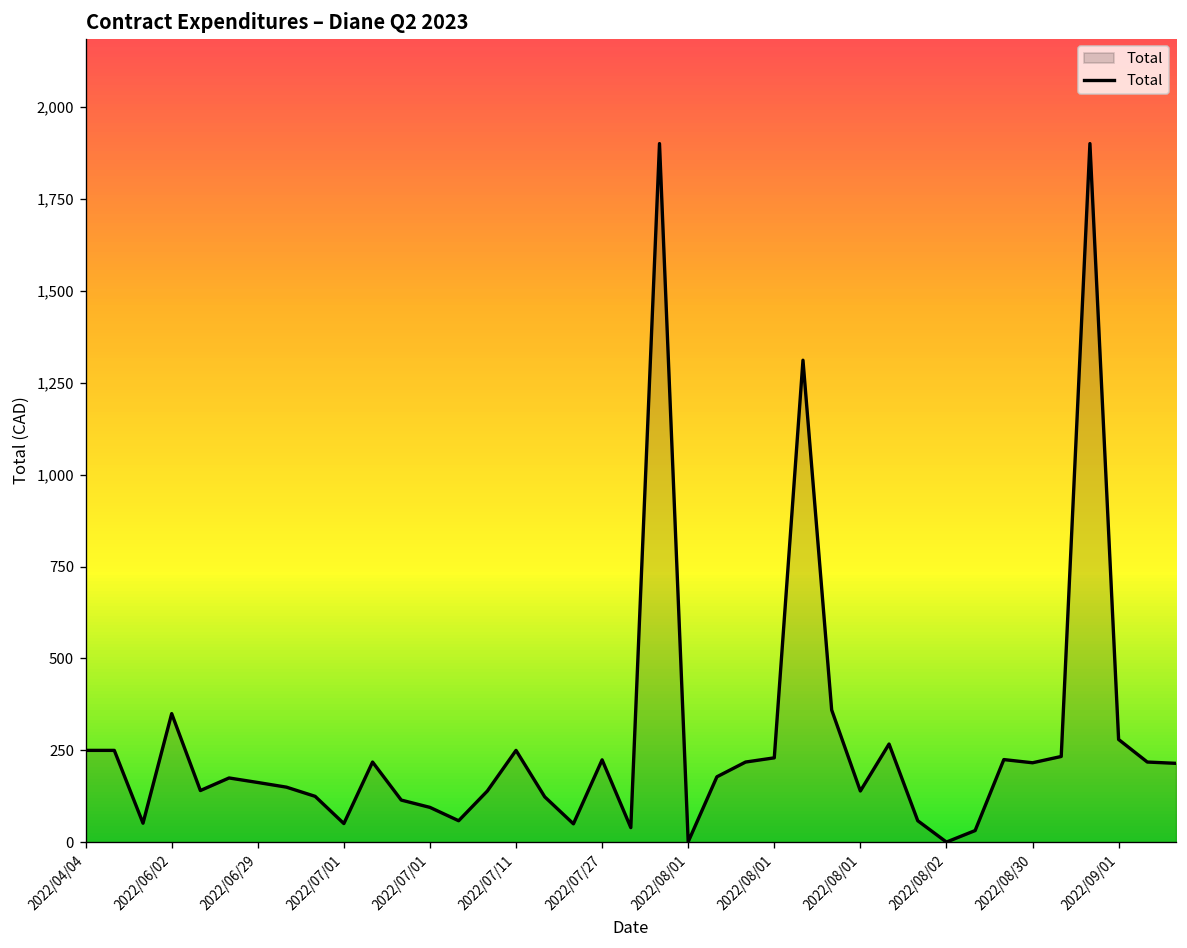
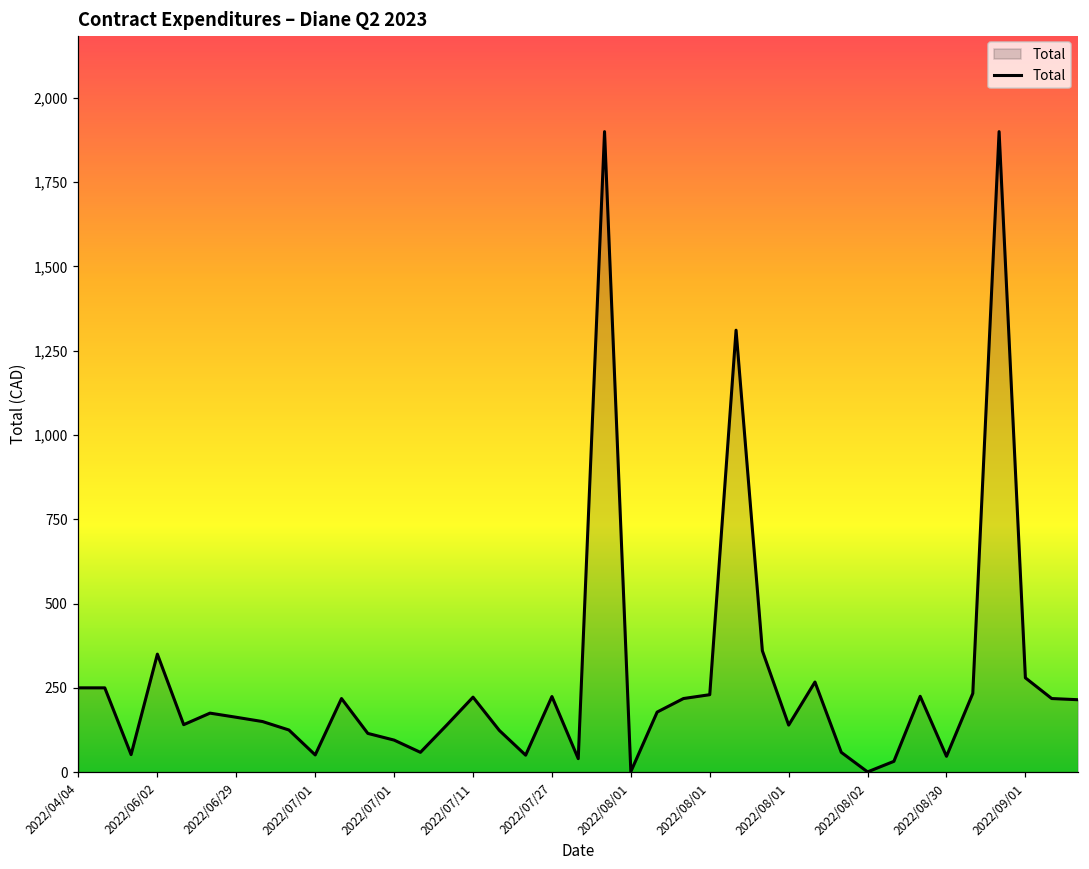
  {
    "2022/04/04": 250,
    "2022/06/02": 350,
    "2022/06/29": 160,
-   "2022/07/11": 250,
-   "2022/08/30": 220
+   "2022/07/11": 220,
+   "2022/08/30": 50
  }
